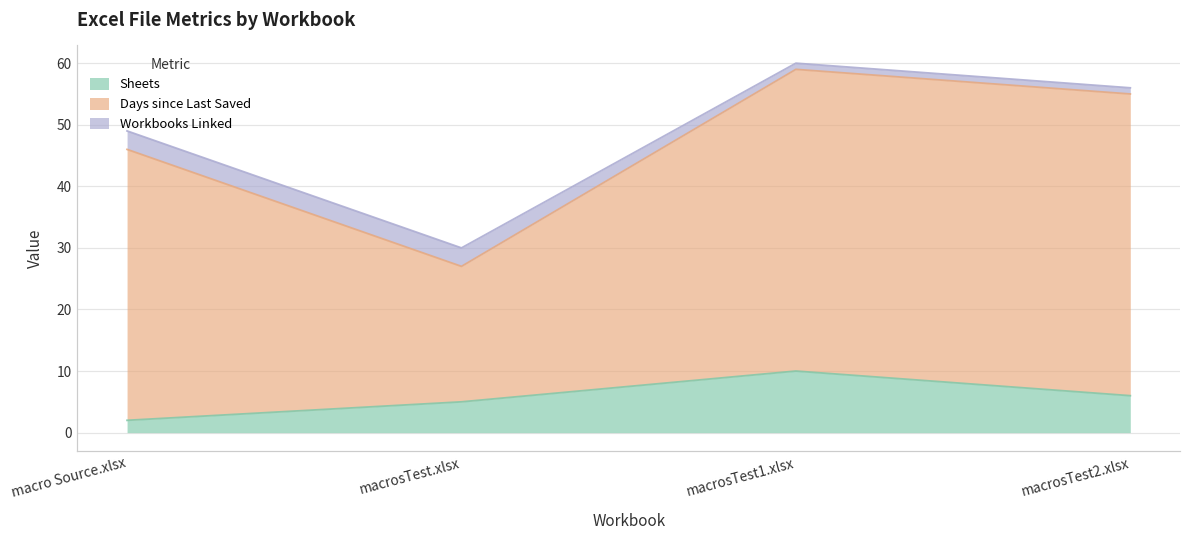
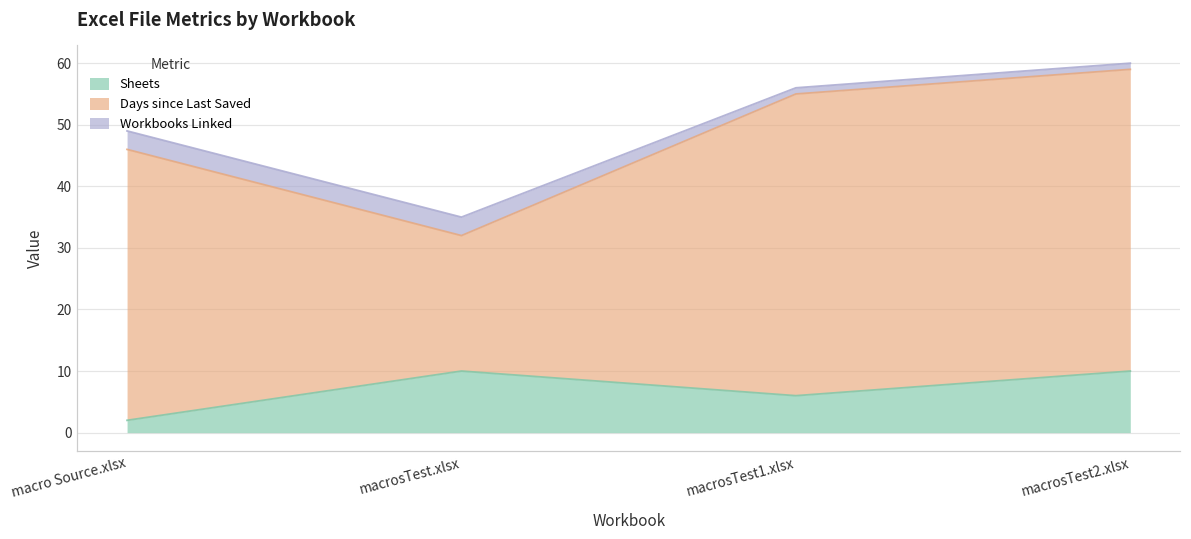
  {
    "Sheets": {
      "macro Source.xlsx": 2,
-     "macrosTest.xlsx": 5,
-     "macrosTest1.xlsx": 10,
-     "macrosTest2.xlsx": 6
+     "macrosTest.xlsx": 10,
+     "macrosTest1.xlsx": 6,
+     "macrosTest2.xlsx": 10
    },
    "Days since Last Saved": {
      "macro Source.xlsx": 44,
      "macrosTest.xlsx": 22,
      "macrosTest1.xlsx": 49,
      "macrosTest2.xlsx": 49
    },
    "Workbooks Linked": {
      "macro Source.xlsx": 3,
      "macrosTest.xlsx": 3,
      "macrosTest1.xlsx": 1,
      "macrosTest2.xlsx": 1
    }
  }
